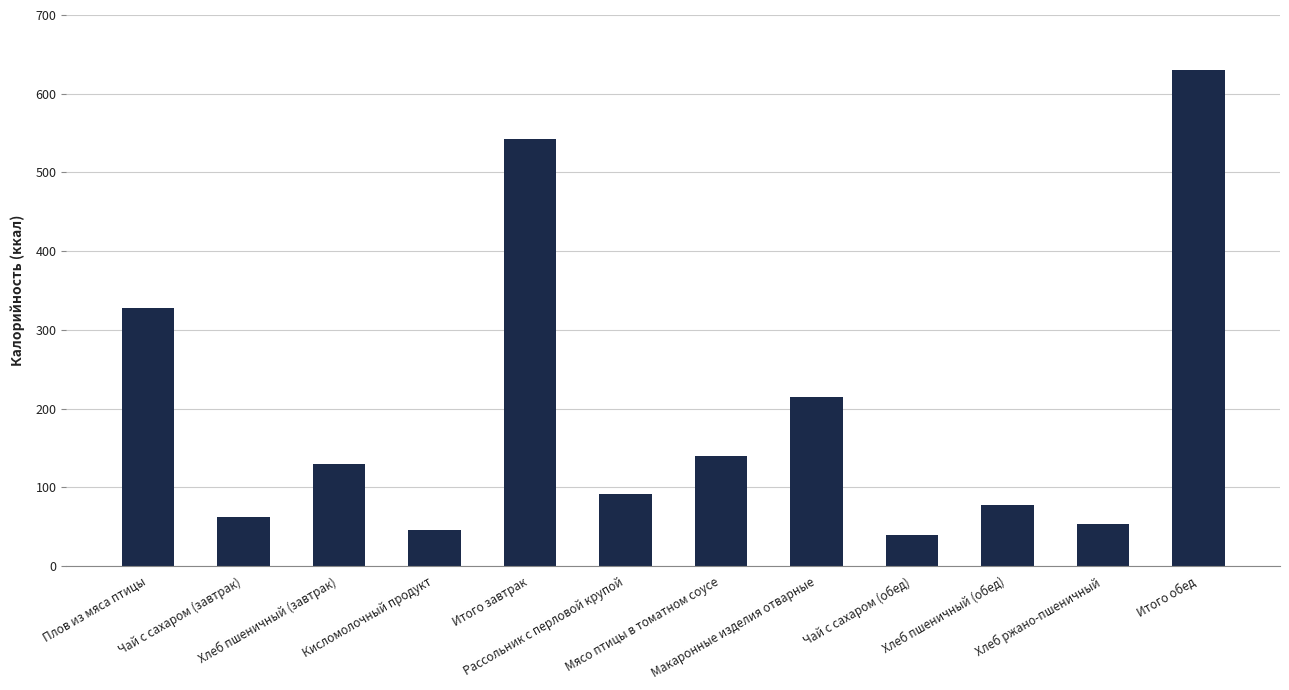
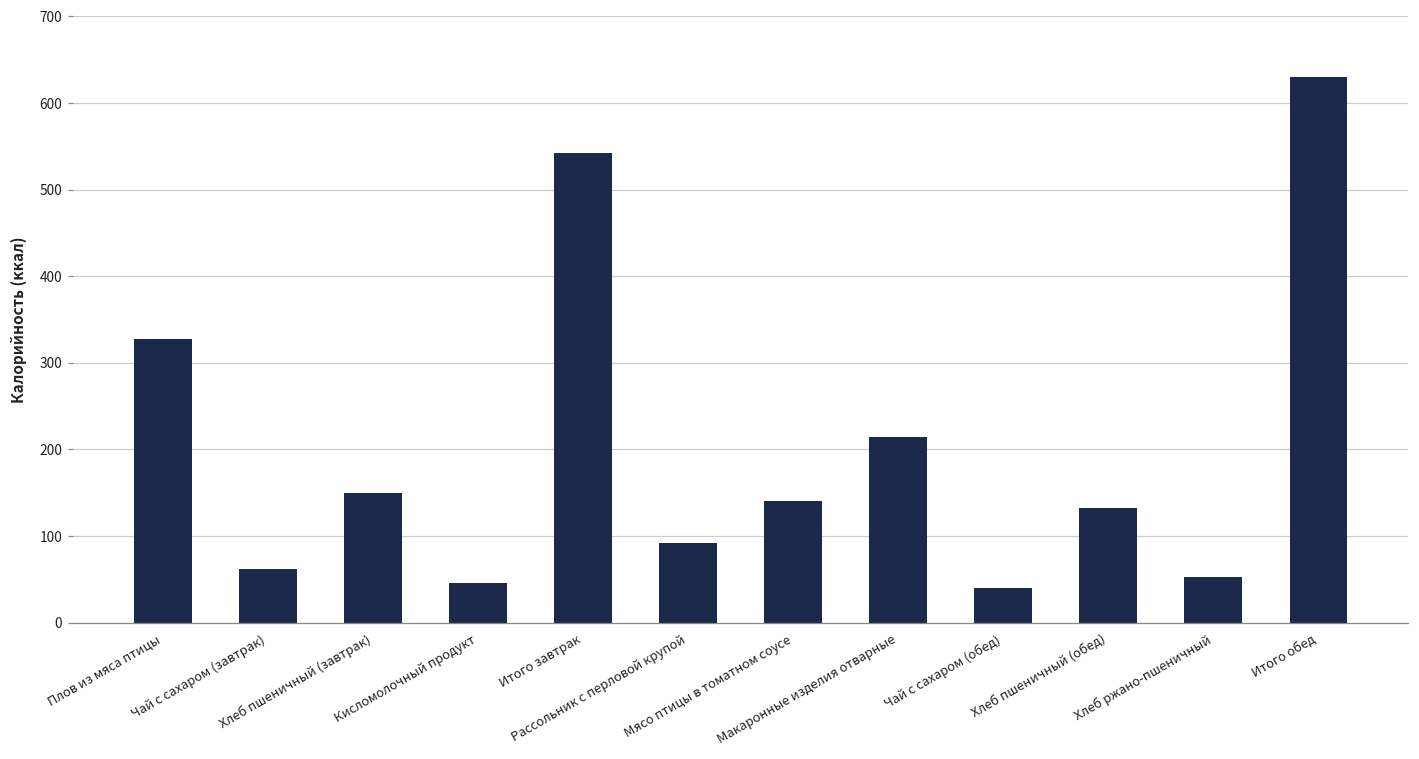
  {
    "Плов из мяса птицы": 330,
    "Чай с сахаром (завтрак)": 60,
-   "Хлеб пшеничный (завтрак)": 130,
+   "Хлеб пшеничный (завтрак)": 150,
    "Кисломолочный продукт": 50,
    "Итого завтрак": 540,
    "Рассольник с перловой крупой": 90,
    "Мясо птицы в томатном соусе": 140,
    "Макаронные изделия отварные": 210,
    "Чай с сахаром (обед)": 40,
-   "Хлеб пшеничный (обед)": 80,
+   "Хлеб пшеничный (обед)": 130,
    "Хлеб ржано-пшеничный": 50,
    "Итого обед": 630
  }
